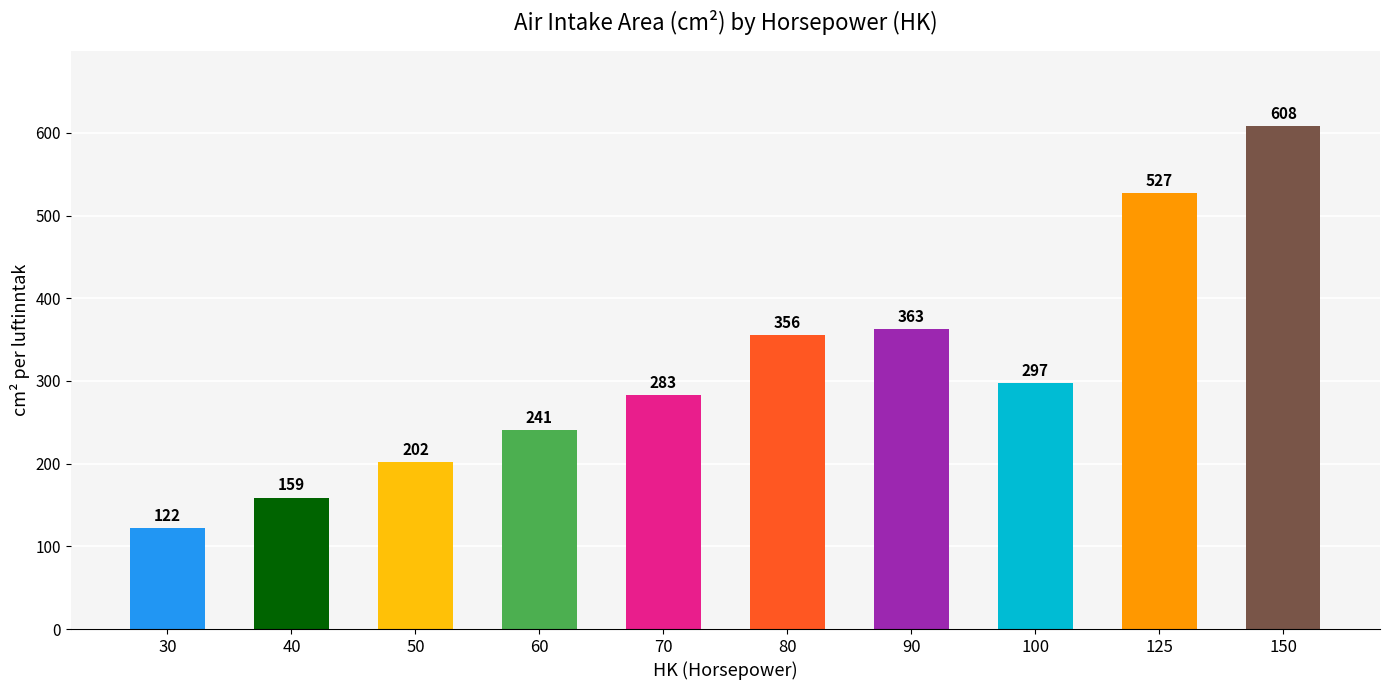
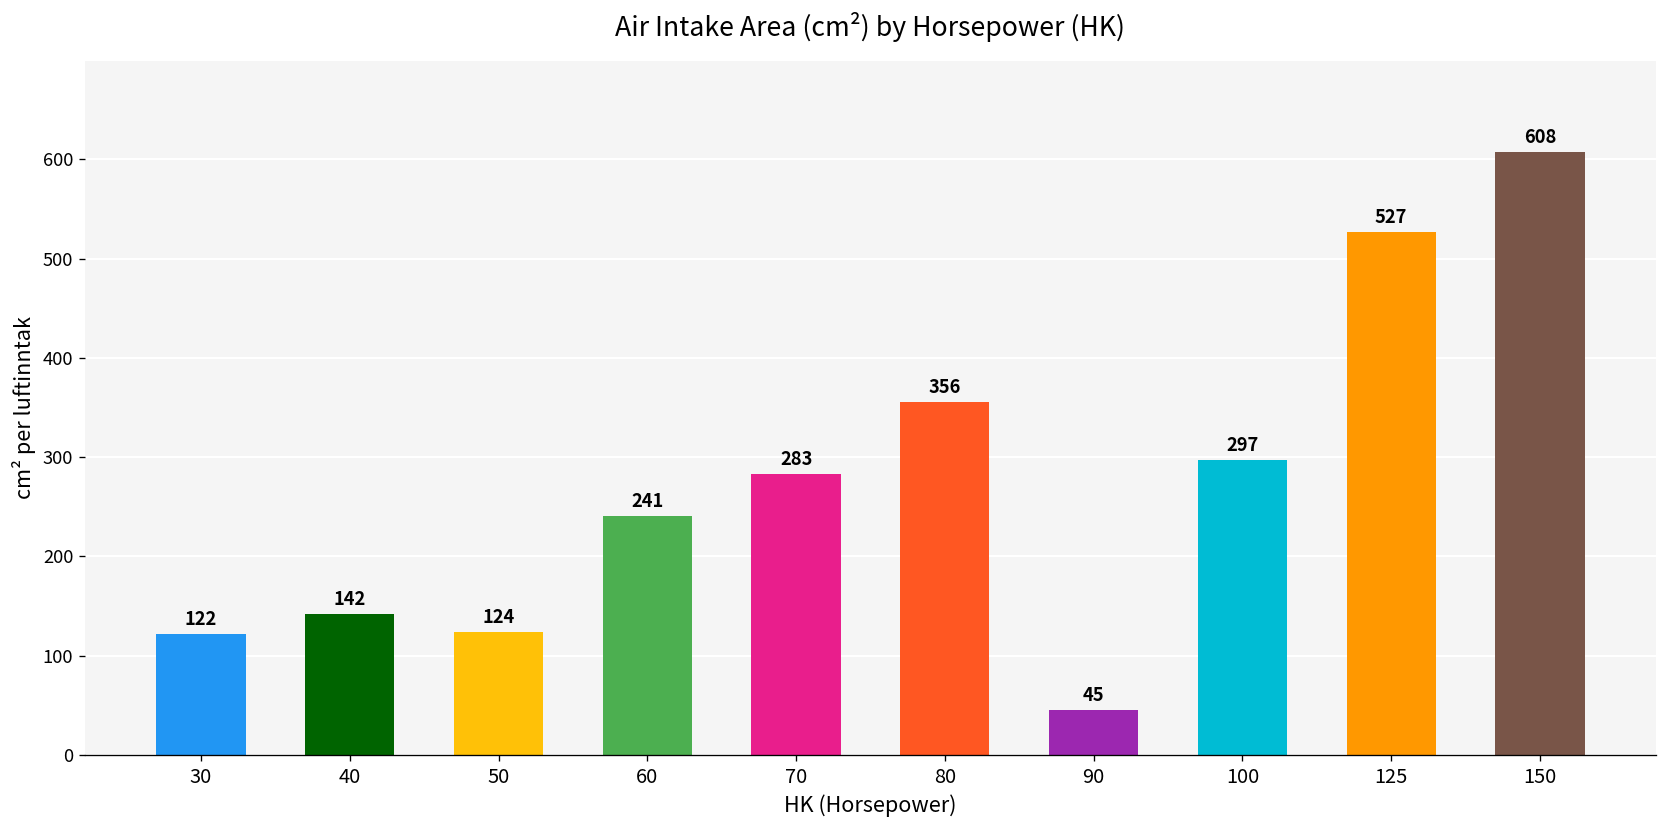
  {
    "30": 122,
-   "40": 159,
-   "50": 202,
+   "40": 142,
+   "50": 124,
    "60": 241,
    "70": 283,
    "80": 356,
-   "90": 363,
+   "90": 45,
    "100": 297,
    "125": 527,
    "150": 608
  }
